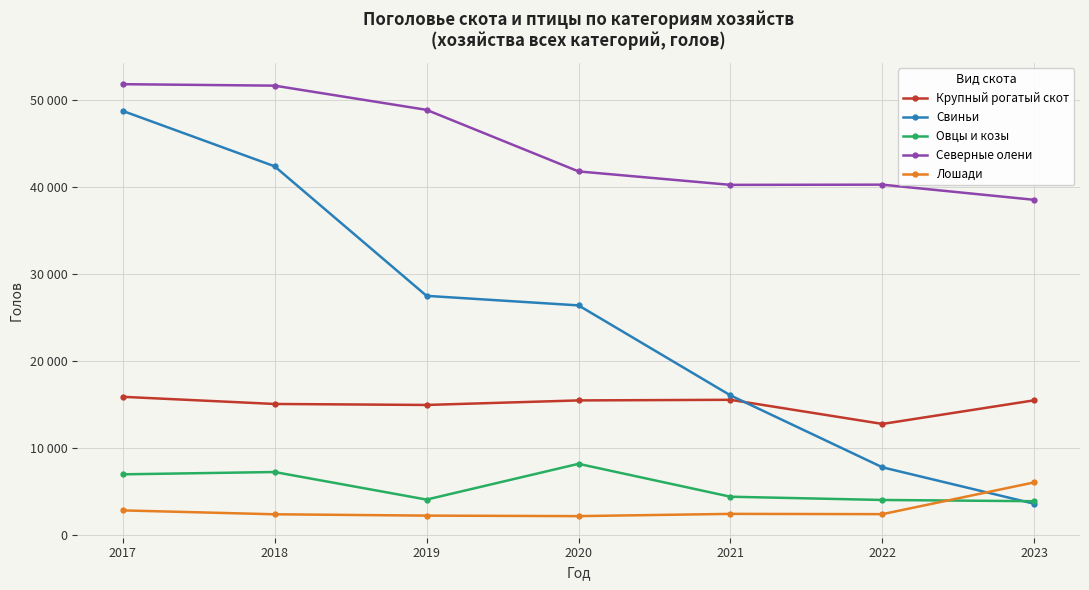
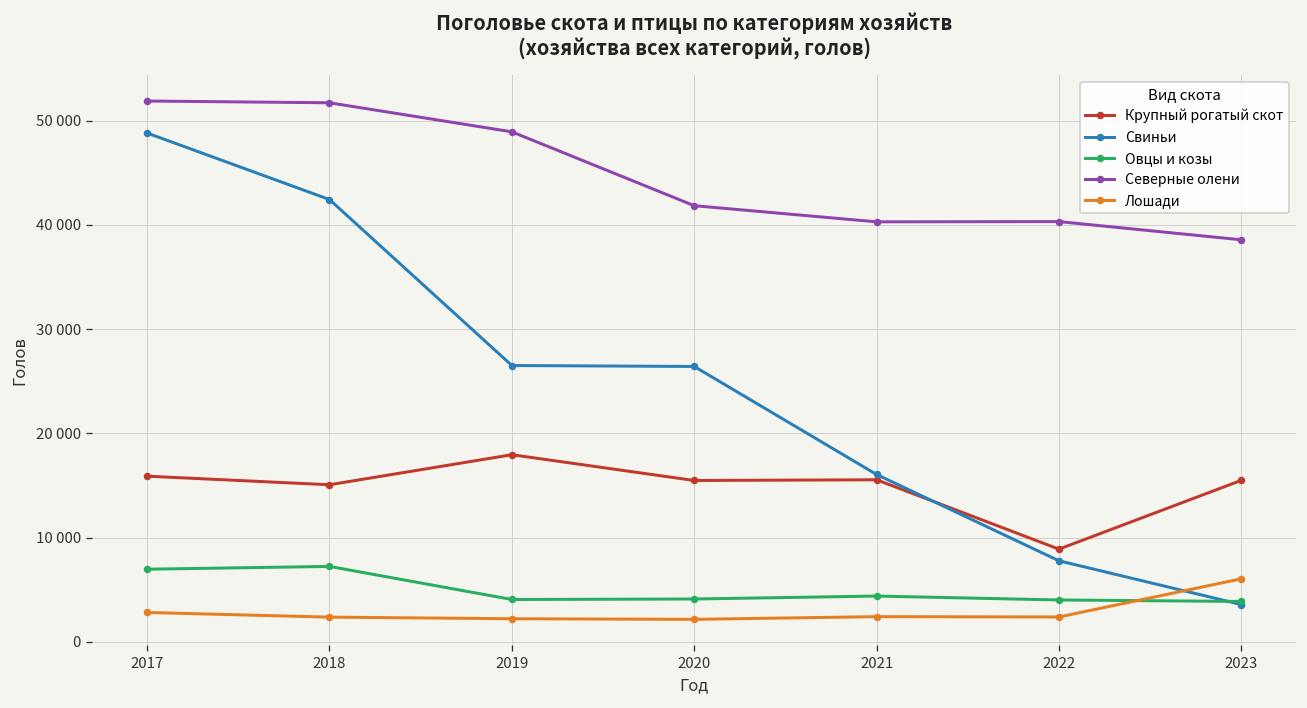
  {
    "Крупный рогатый скот": {
      "2017": 16000,
      "2018": 15000,
-     "2019": 15000,
+     "2019": 18000,
      "2020": 15000,
      "2021": 16000,
-     "2022": 13000,
+     "2022": 9000,
      "2023": 15000
    },
    "Свиньи": {
      "2017": 49000,
      "2018": 42000,
-     "2019": 28000,
+     "2019": 27000,
      "2020": 26000,
      "2021": 16000,
      "2022": 8000,
      "2023": 4000
    },
    "Овцы и козы": {
      "2017": 7000,
      "2018": 7000,
      "2019": 4000,
-     "2020": 8000,
+     "2020": 4000,
      "2021": 4000,
      "2022": 4000,
      "2023": 4000
    },
    "Северные олени": {
      "2017": 52000,
      "2018": 52000,
      "2019": 49000,
      "2020": 42000,
      "2021": 40000,
      "2022": 40000,
      "2023": 39000
    },
    "Лошади": {
      "2017": 3000,
      "2018": 2000,
      "2019": 2000,
      "2020": 2000,
      "2021": 2000,
      "2022": 2000,
      "2023": 6000
    }
  }
